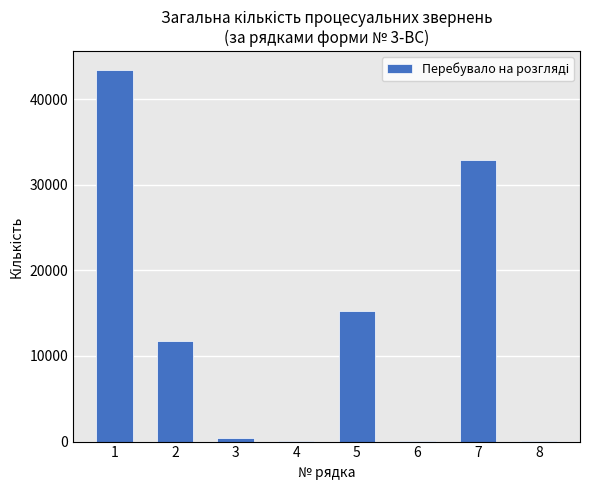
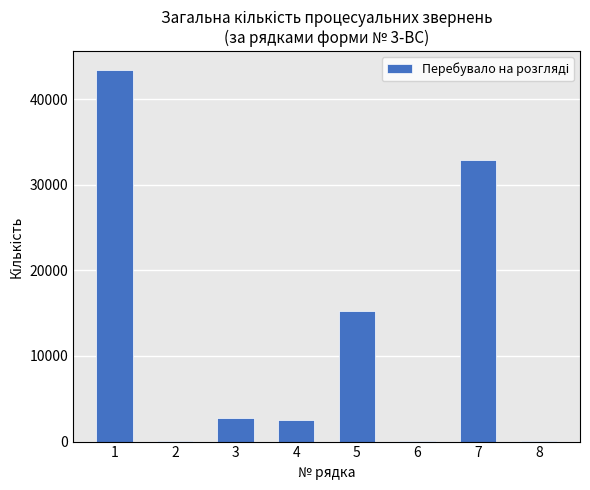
  {
    "1": 43000,
-   "2": 12000,
-   "3": 0,
-   "4": 0,
+   "2": 0,
+   "3": 3000,
+   "4": 3000,
    "5": 15000,
    "7": 33000
  }
